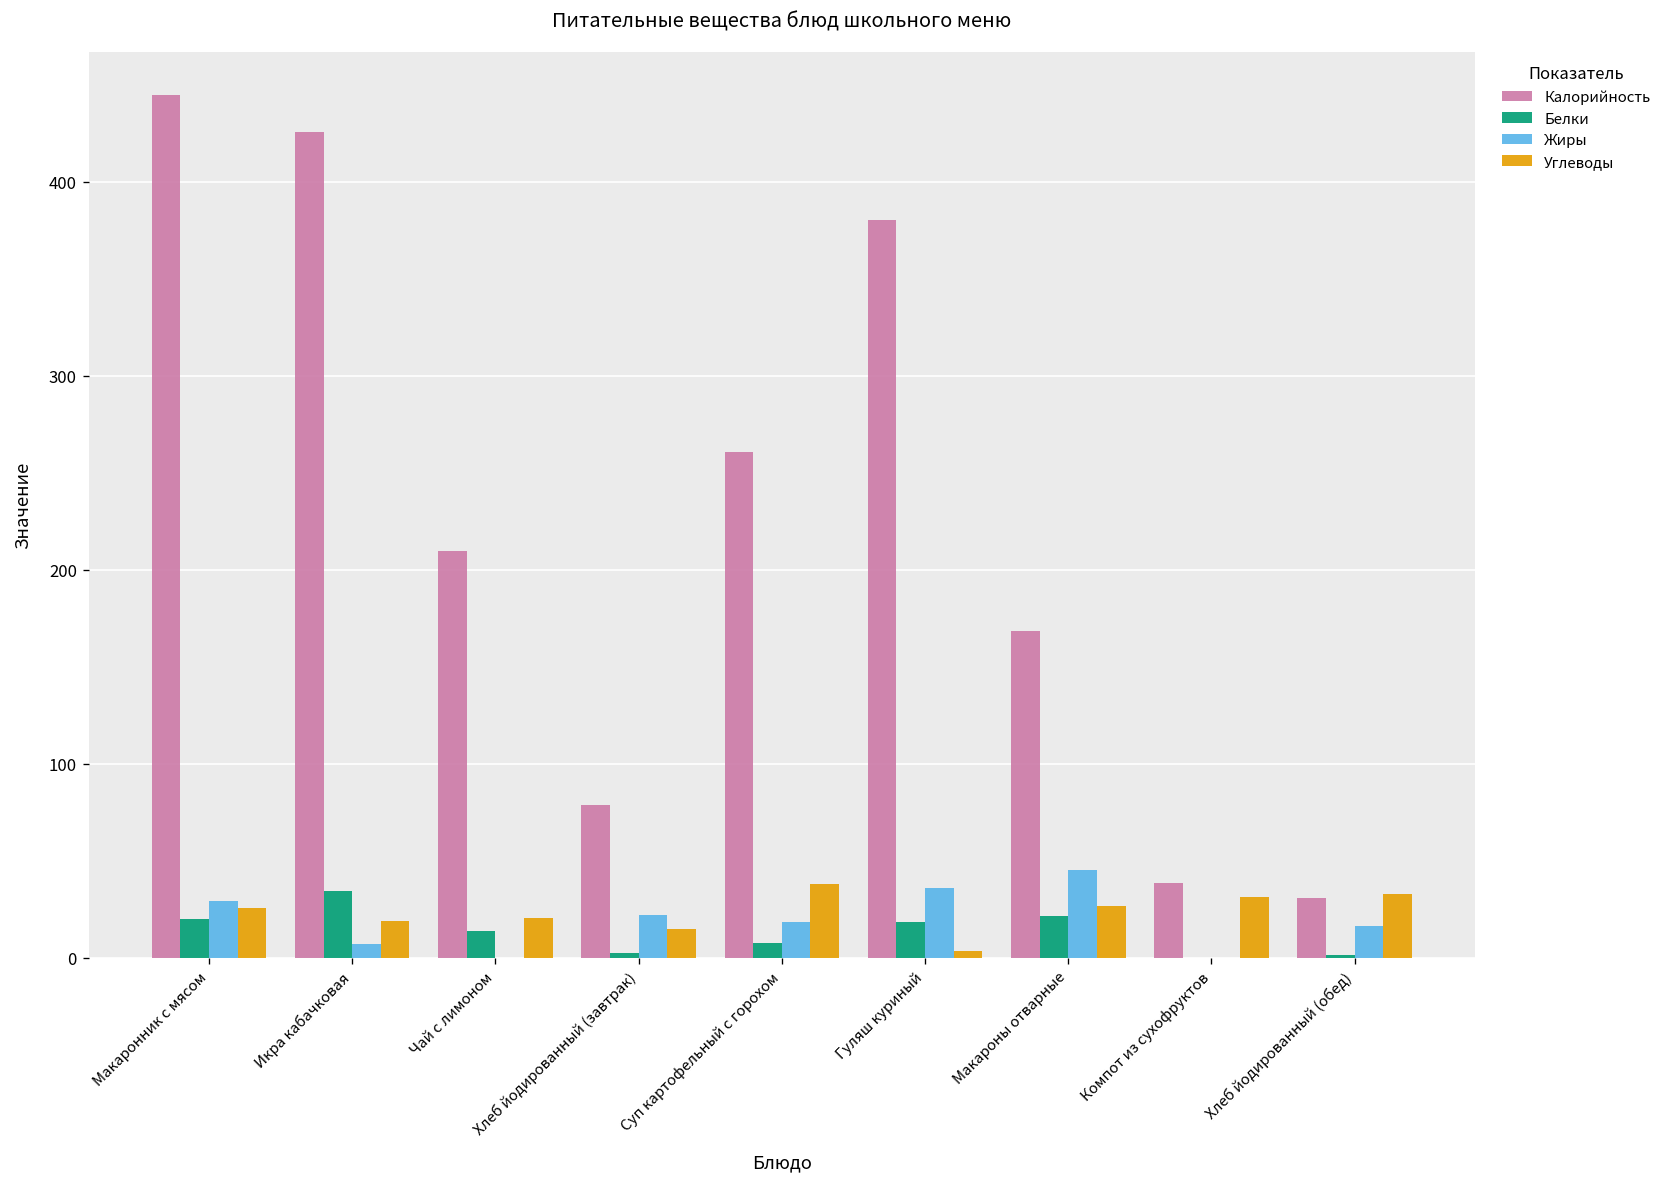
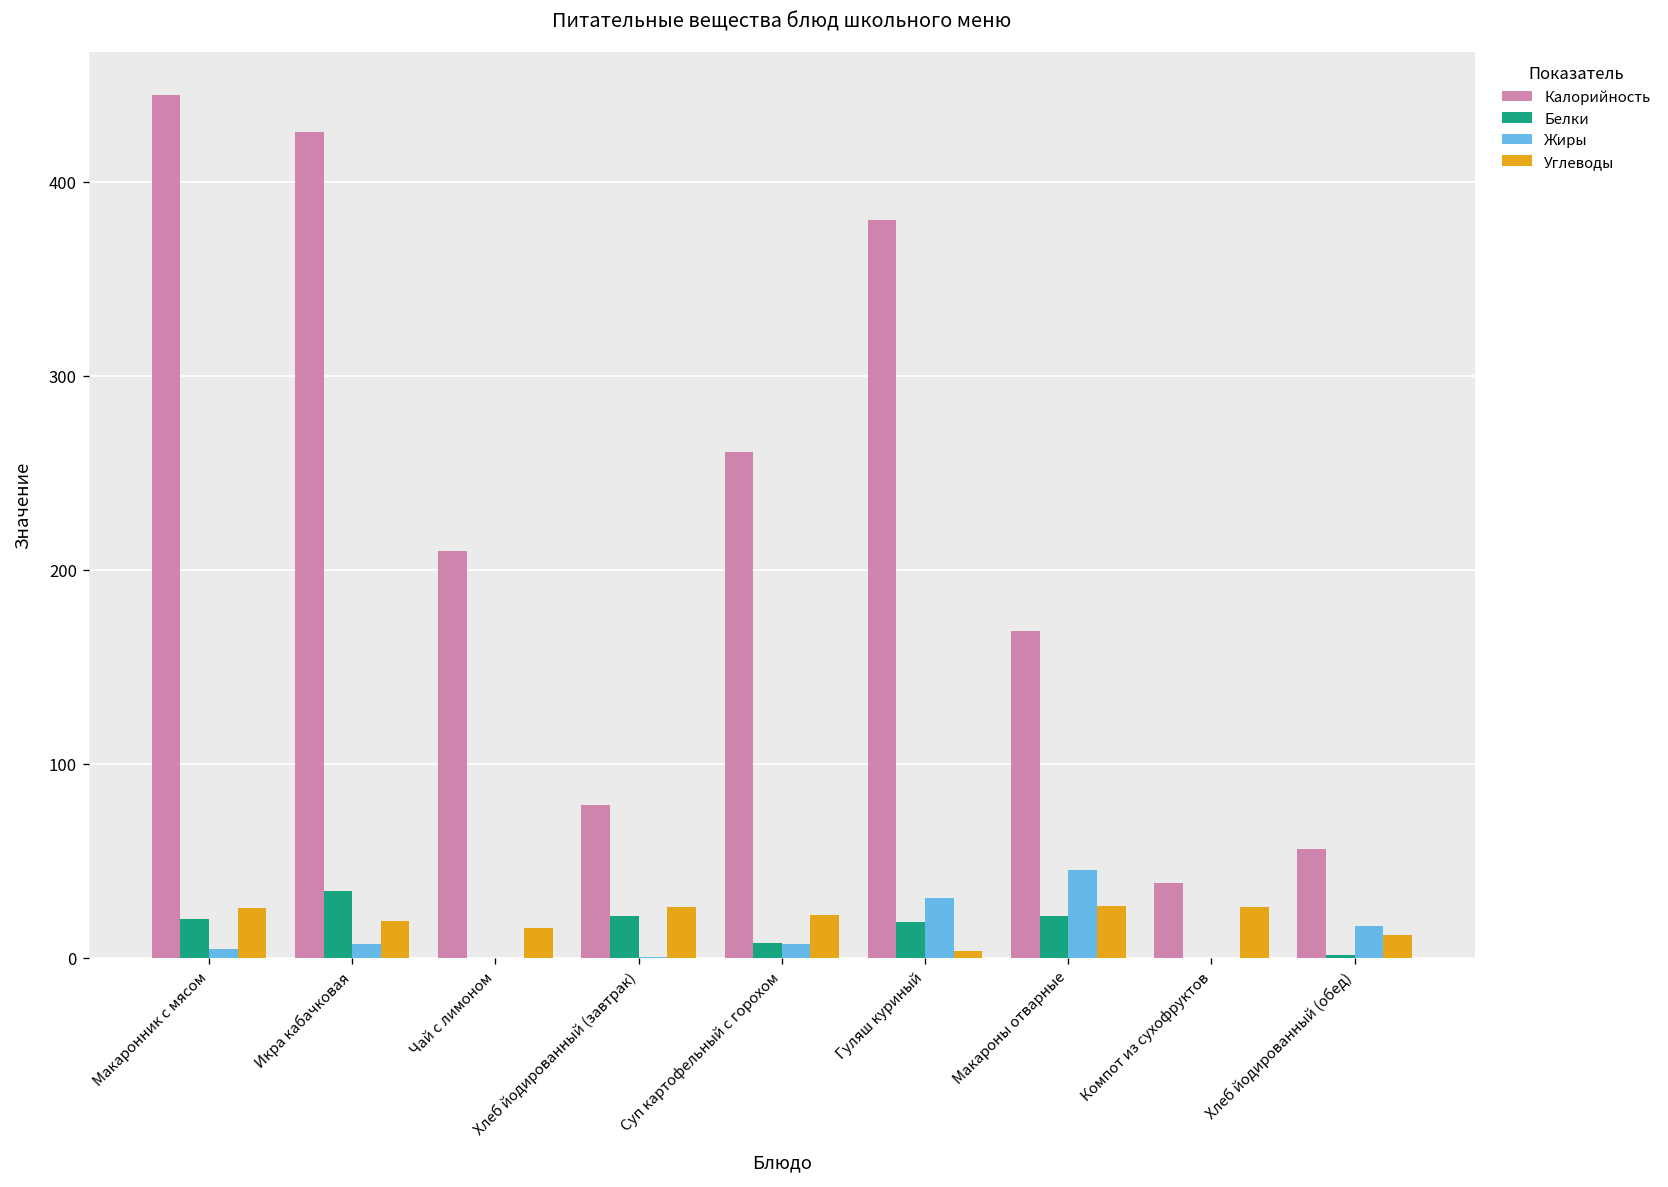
  {
    "Калорийность": {
      "Макаронник с мясом": 445,
      "Икра кабачковая": 426,
      "Чай с лимоном": 210,
      "Хлеб йодированный (завтрак)": 79,
      "Суп картофельный с горохом": 261,
      "Гуляш куриный": 380,
      "Макароны отварные": 169,
      "Компот из сухофруктов": 38,
-     "Хлеб йодированный (обед)": 31
+     "Хлеб йодированный (обед)": 56
    },
    "Белки": {
      "Макаронник с мясом": 20,
      "Икра кабачковая": 35,
-     "Чай с лимоном": 14,
-     "Хлеб йодированный (завтрак)": 2,
+     "Чай с лимоном": 0,
+     "Хлеб йодированный (завтрак)": 21,
      "Суп картофельный с горохом": 8,
      "Гуляш куриный": 18,
      "Макароны отварные": 22,
      "Компот из сухофруктов": 0,
      "Хлеб йодированный (обед)": 2
    },
    "Жиры": {
-     "Макаронник с мясом": 29,
+     "Макаронник с мясом": 4,
      "Икра кабачковая": 7,
-     "Хлеб йодированный (завтрак)": 22,
-     "Суп картофельный с горохом": 19,
-     "Гуляш куриный": 36,
+     "Хлеб йодированный (завтрак)": 0,
+     "Суп картофельный с горохом": 7,
+     "Гуляш куриный": 31,
      "Макароны отварные": 45,
      "Компот из сухофруктов": 0,
      "Хлеб йодированный (обед)": 16
    },
    "Углеводы": {
      "Макаронник с мясом": 25,
      "Икра кабачковая": 19,
-     "Чай с лимоном": 20,
-     "Хлеб йодированный (завтрак)": 15,
-     "Суп картофельный с горохом": 38,
+     "Чай с лимоном": 15,
+     "Хлеб йодированный (завтрак)": 26,
+     "Суп картофельный с горохом": 22,
      "Гуляш куриный": 3,
      "Макароны отварные": 26,
-     "Компот из сухофруктов": 31,
-     "Хлеб йодированный (обед)": 33
+     "Компот из сухофруктов": 26,
+     "Хлеб йодированный (обед)": 12
    }
  }
